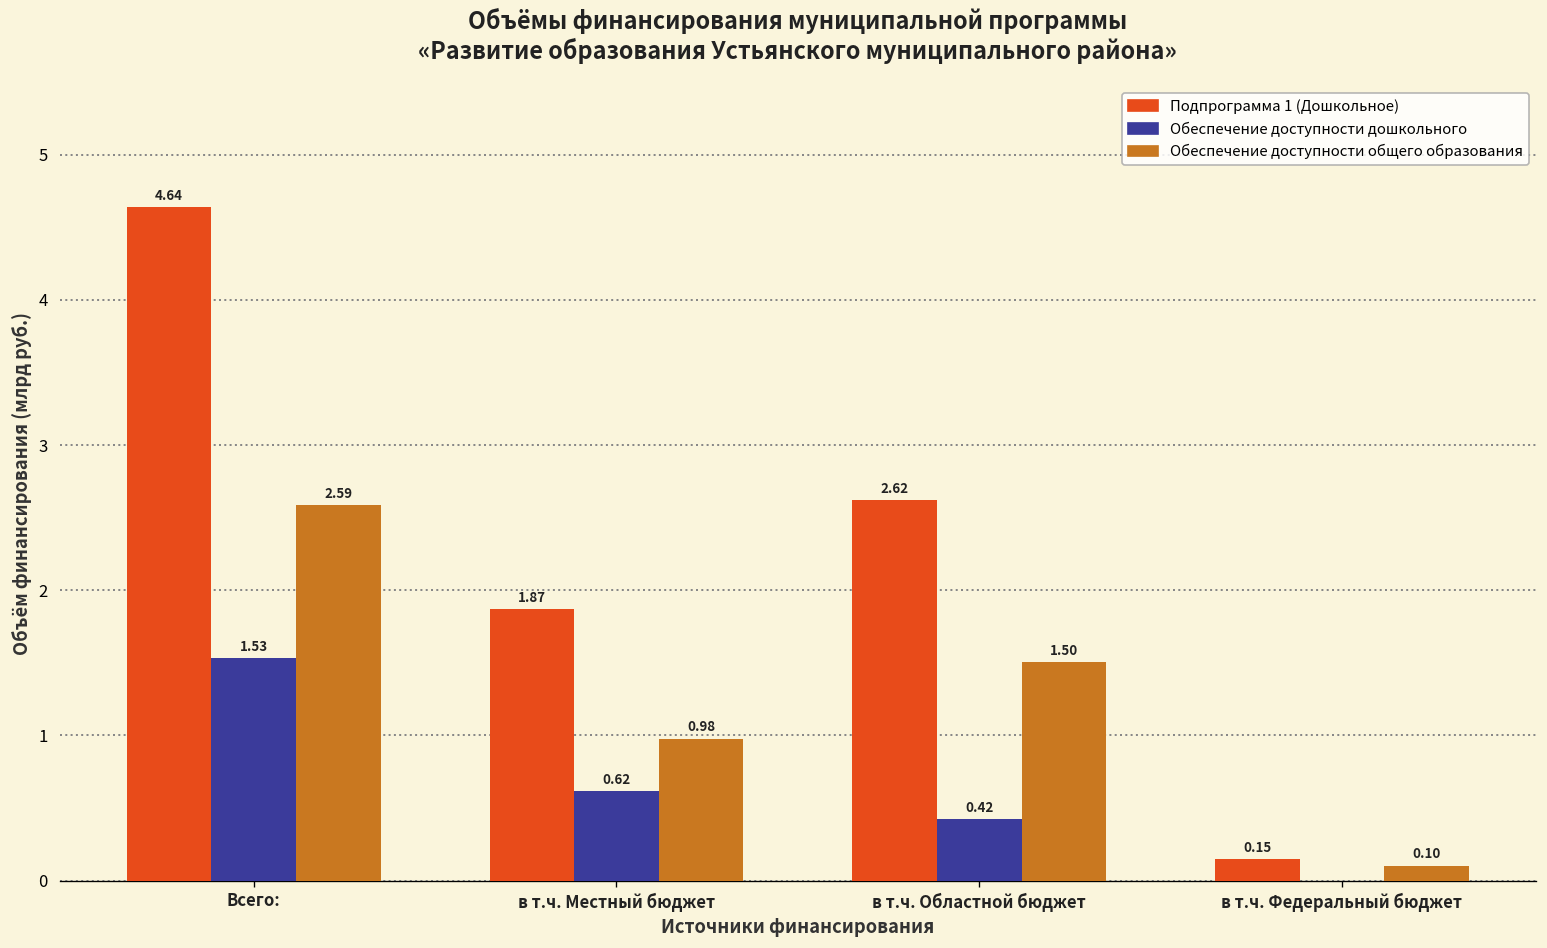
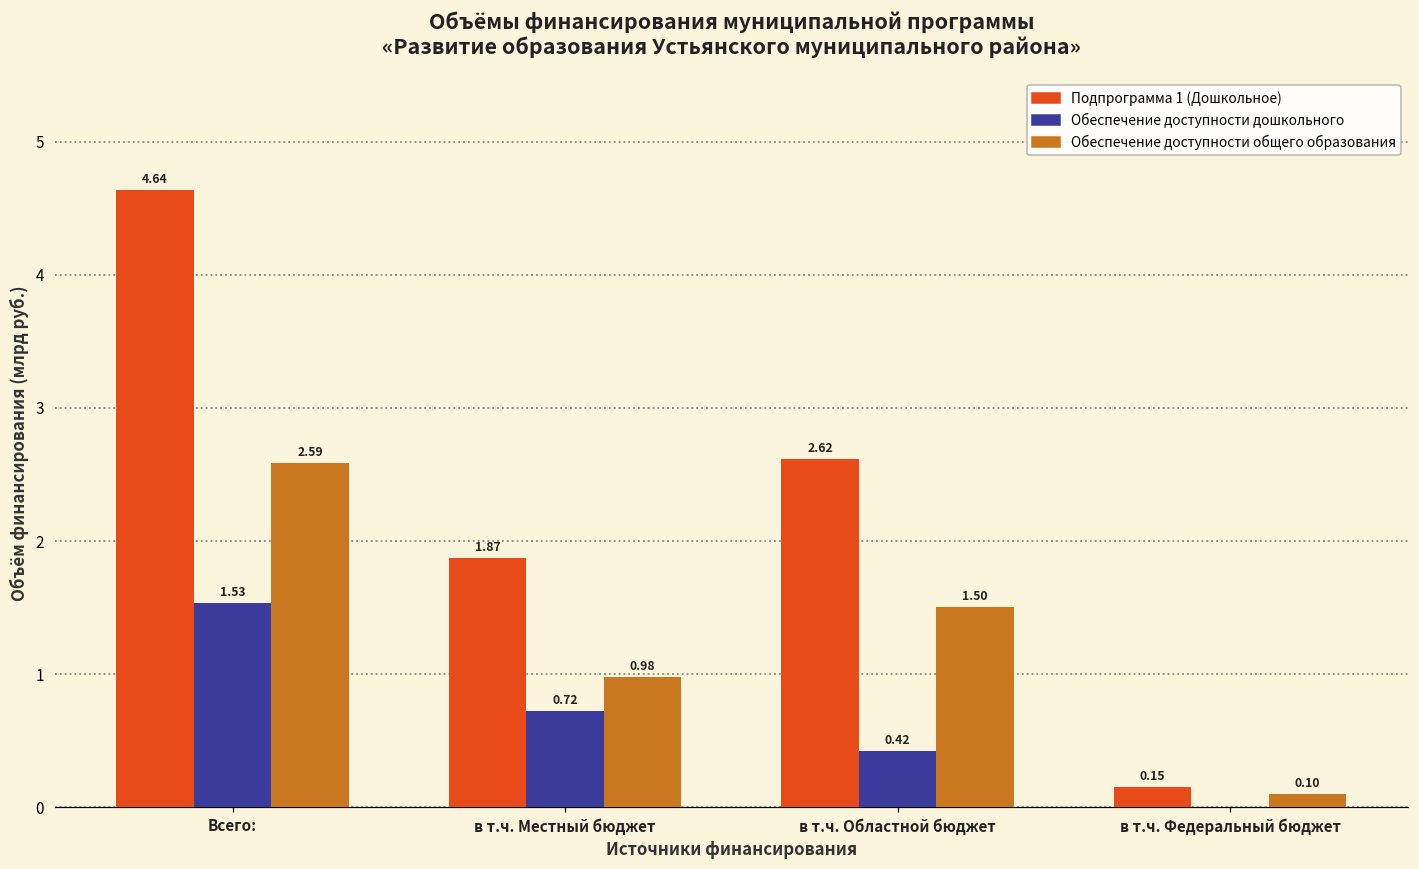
  {
    "Обеспечение доступности дошкольного": {
      "Всего:": 1.53,
-     "в т.ч. Местный бюджет": 0.62,
+     "в т.ч. Местный бюджет": 0.72,
      "в т.ч. Областной бюджет": 0.42
    }
  }
